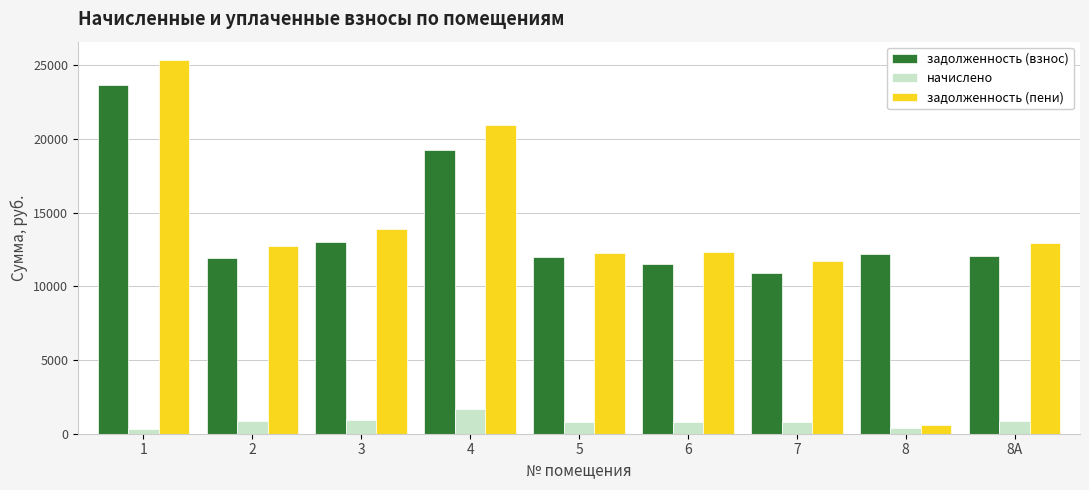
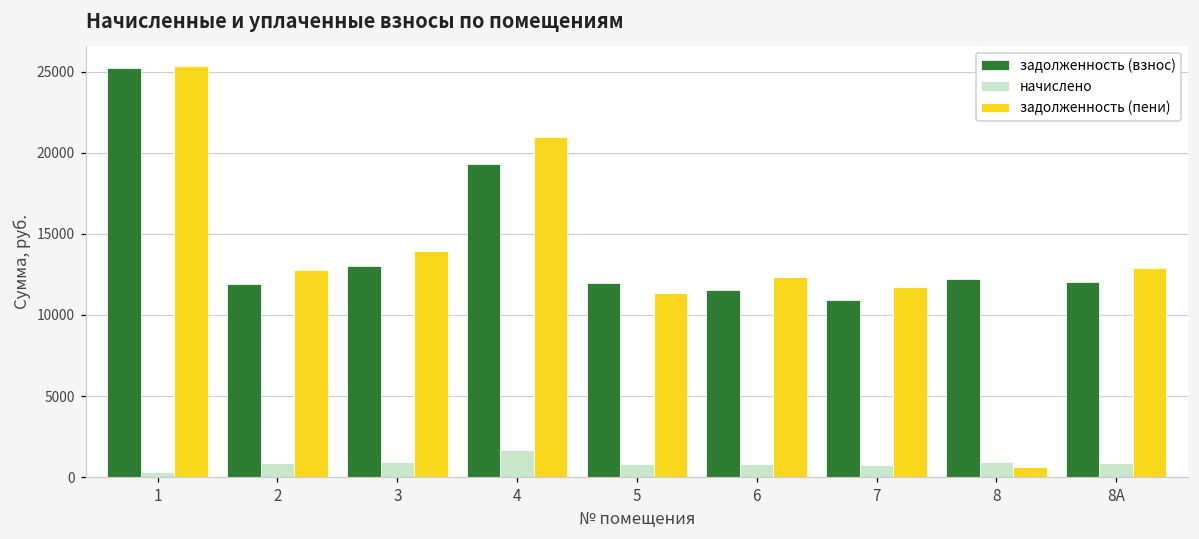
  {
    "задолженность (взнос)": {
-     "1": 23700,
+     "1": 25200,
      "2": 11900,
      "3": 13000,
      "4": 19300,
      "5": 12000,
      "6": 11500,
      "7": 10900,
      "8": 12200,
      "8А": 12100
    },
    "начислено": {
      "1": 300,
      "2": 800,
      "3": 900,
      "4": 1700,
      "5": 800,
      "6": 800,
      "7": 800,
-     "8": 400,
+     "8": 900,
      "8А": 900
    },
    "задолженность (пени)": {
      "1": 25300,
      "2": 12800,
      "3": 13900,
      "4": 21000,
-     "5": 12200,
+     "5": 11400,
      "6": 12300,
      "7": 11700,
      "8": 600,
      "8А": 12900
    }
  }
